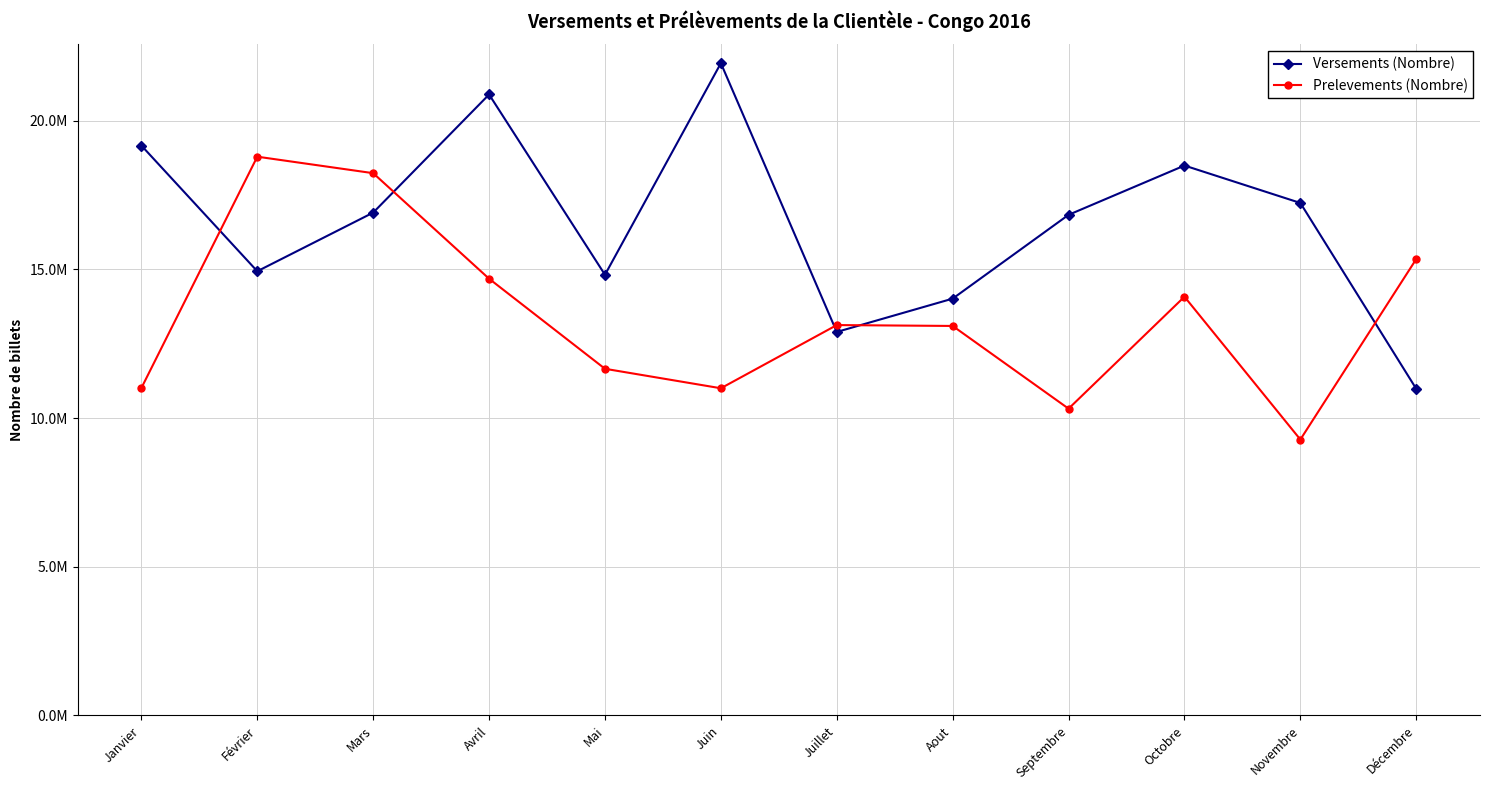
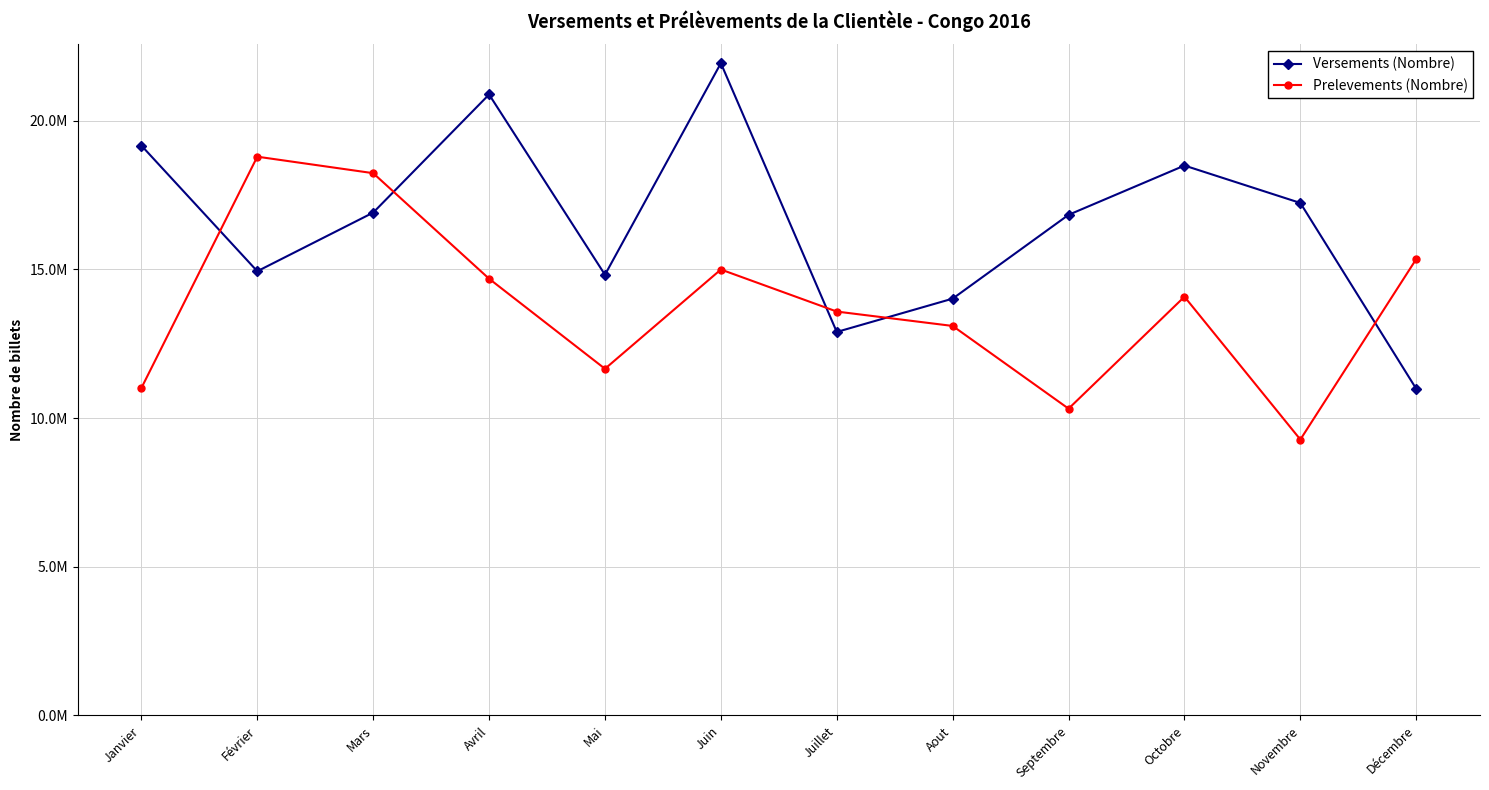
  {
    "Versements (Nombre)": {
      "Janvier": 19200000,
      "Février": 14900000,
      "Mars": 16900000,
      "Avril": 20900000,
      "Mai": 14800000,
      "Juin": 21900000,
      "Juillet": 12900000,
      "Aout": 14000000,
      "Septembre": 16800000,
      "Octobre": 18500000,
      "Novembre": 17200000,
      "Décembre": 11000000
    },
    "Prelevements (Nombre)": {
      "Janvier": 11000000,
      "Février": 18800000,
      "Mars": 18200000,
      "Avril": 14700000,
      "Mai": 11700000,
-     "Juin": 11000000,
-     "Juillet": 13100000,
+     "Juin": 15000000,
+     "Juillet": 13600000,
      "Aout": 13100000,
      "Septembre": 10300000,
      "Octobre": 14100000,
      "Novembre": 9300000,
      "Décembre": 15300000
    }
  }
